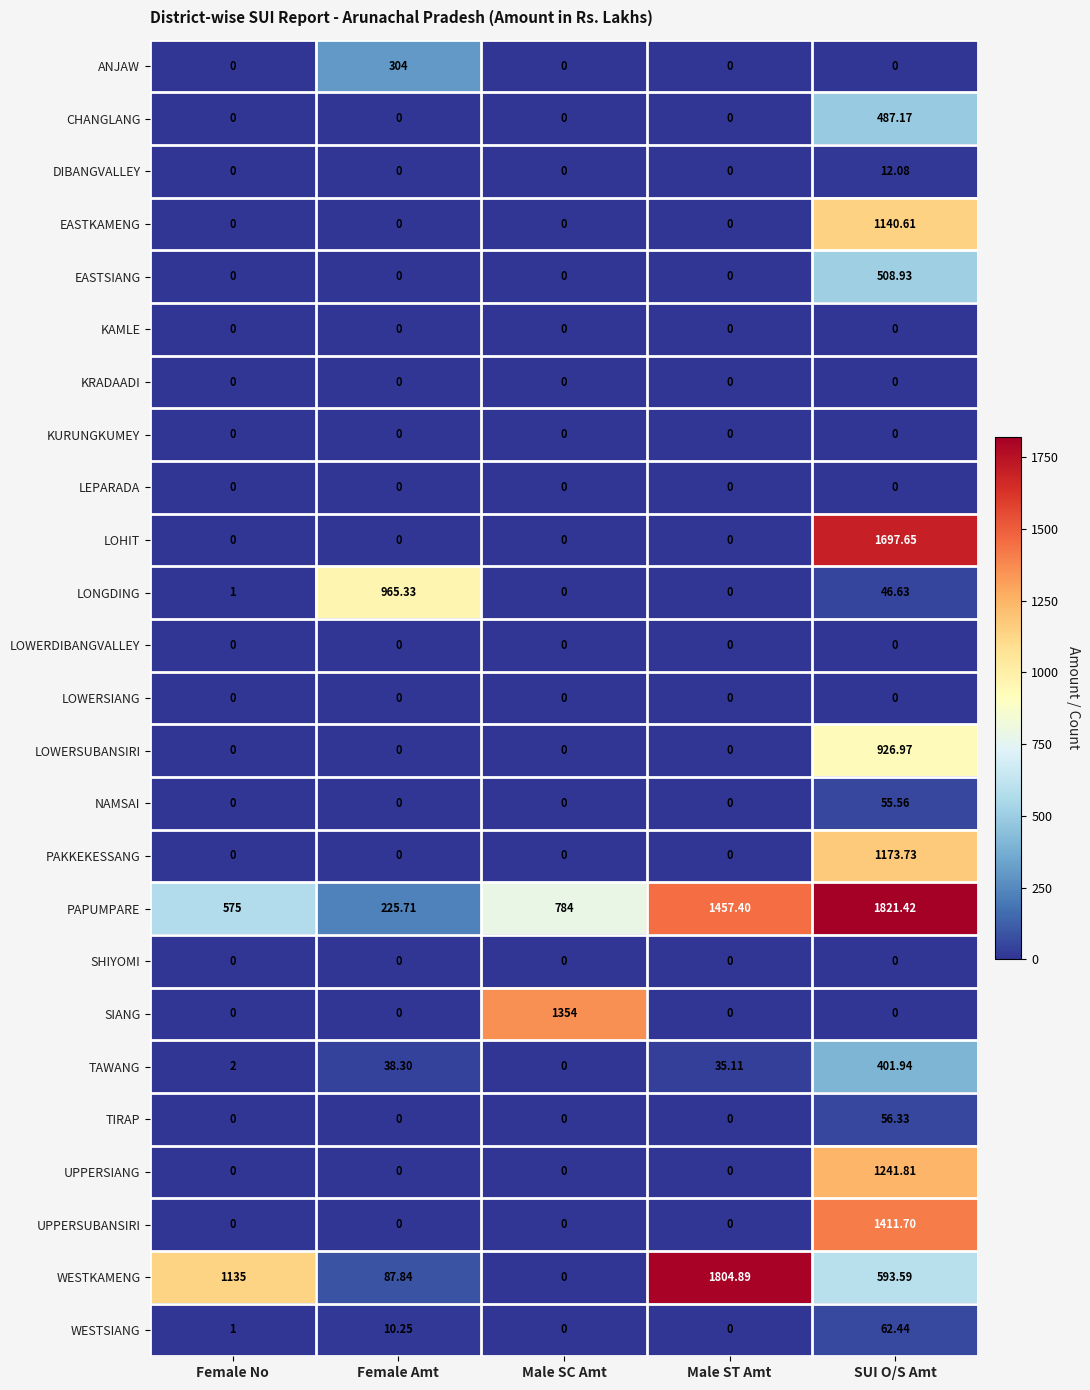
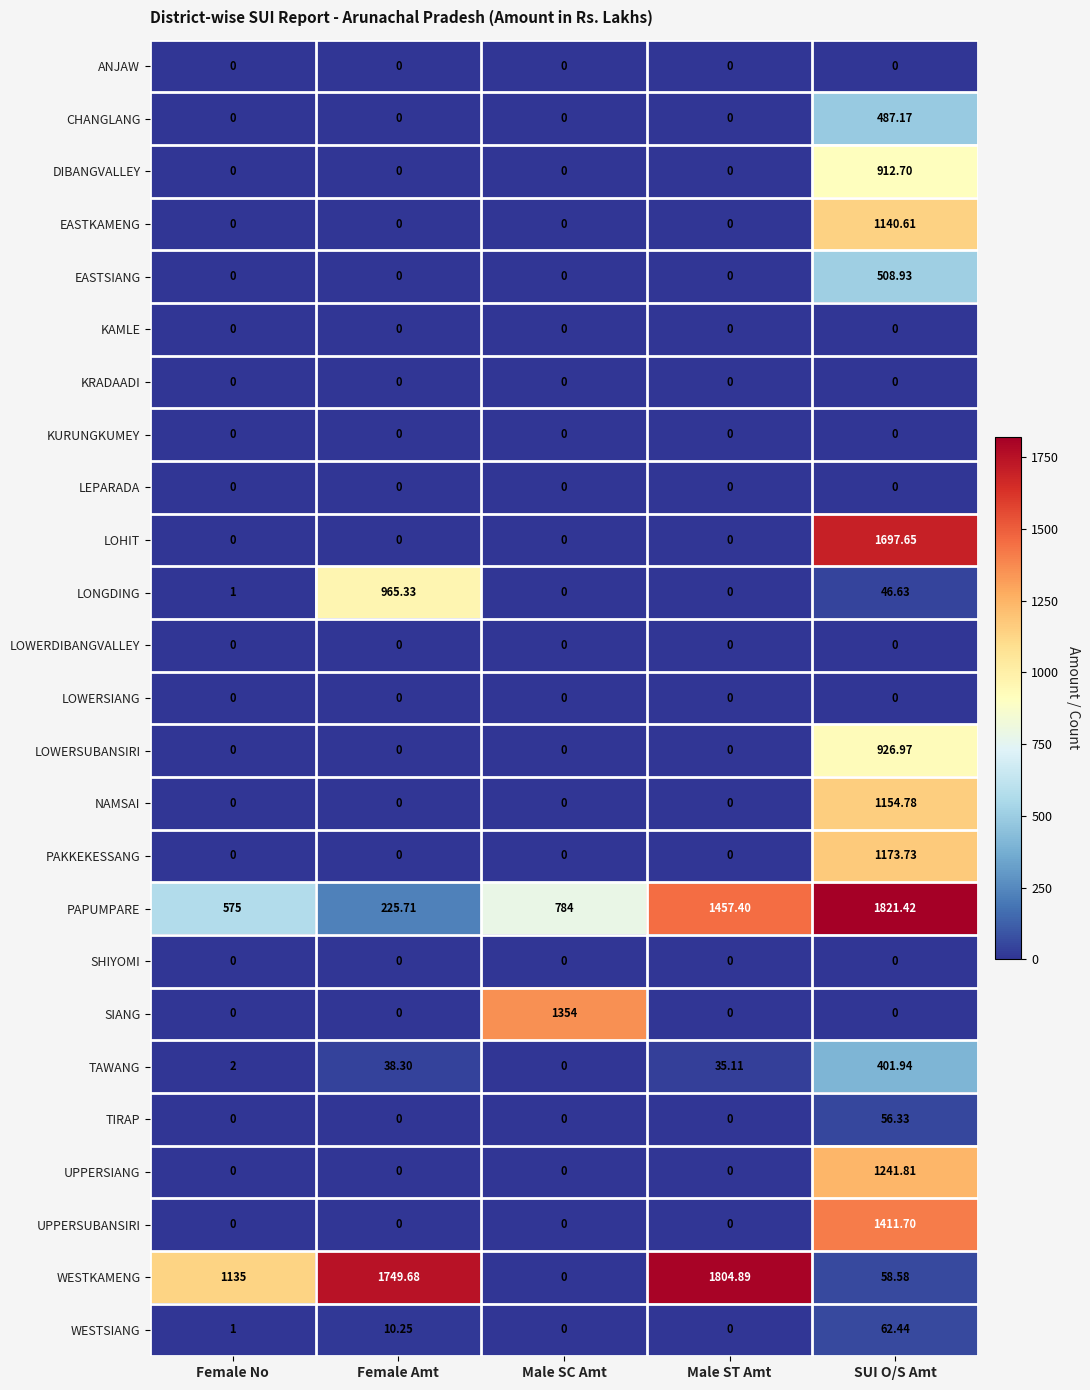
  {
    "ANJAW": {
      "Female No": 0,
-     "Female Amt": 304,
+     "Female Amt": 0,
      "Male SC Amt": 0,
      "Male ST Amt": 0,
      "SUI O/S Amt": 0
    },
    "CHANGLANG": {
      "Female No": 0,
      "Female Amt": 0,
      "Male SC Amt": 0,
      "Male ST Amt": 0,
      "SUI O/S Amt": 487.17
    },
    "DIBANGVALLEY": {
      "Female No": 0,
      "Female Amt": 0,
      "Male SC Amt": 0,
      "Male ST Amt": 0,
-     "SUI O/S Amt": 12.08
+     "SUI O/S Amt": 912.70
    },
    "EASTKAMENG": {
      "Female No": 0,
      "Female Amt": 0,
      "Male SC Amt": 0,
      "Male ST Amt": 0,
      "SUI O/S Amt": 1140.61
    },
    "EASTSIANG": {
      "Female No": 0,
      "Female Amt": 0,
      "Male SC Amt": 0,
      "Male ST Amt": 0,
      "SUI O/S Amt": 508.93
    },
    "KAMLE": {
      "Female No": 0,
      "Female Amt": 0,
      "Male SC Amt": 0,
      "Male ST Amt": 0,
      "SUI O/S Amt": 0
    },
    "KRADAADI": {
      "Female No": 0,
      "Female Amt": 0,
      "Male SC Amt": 0,
      "Male ST Amt": 0,
      "SUI O/S Amt": 0
    },
    "KURUNGKUMEY": {
      "Female No": 0,
      "Female Amt": 0,
      "Male SC Amt": 0,
      "Male ST Amt": 0,
      "SUI O/S Amt": 0
    },
    "LEPARADA": {
      "Female No": 0,
      "Female Amt": 0,
      "Male SC Amt": 0,
      "Male ST Amt": 0,
      "SUI O/S Amt": 0
    },
    "LOHIT": {
      "Female No": 0,
      "Female Amt": 0,
      "Male SC Amt": 0,
      "Male ST Amt": 0,
      "SUI O/S Amt": 1697.65
    },
    "LONGDING": {
      "Female No": 1,
      "Female Amt": 965.33,
      "Male SC Amt": 0,
      "Male ST Amt": 0,
      "SUI O/S Amt": 46.63
    },
    "LOWERDIBANGVALLEY": {
      "Female No": 0,
      "Female Amt": 0,
      "Male SC Amt": 0,
      "Male ST Amt": 0,
      "SUI O/S Amt": 0
    },
    "LOWERSIANG": {
      "Female No": 0,
      "Female Amt": 0,
      "Male SC Amt": 0,
      "Male ST Amt": 0,
      "SUI O/S Amt": 0
    },
    "LOWERSUBANSIRI": {
      "Female No": 0,
      "Female Amt": 0,
      "Male SC Amt": 0,
      "Male ST Amt": 0,
      "SUI O/S Amt": 926.97
    },
    "NAMSAI": {
      "Female No": 0,
      "Female Amt": 0,
      "Male SC Amt": 0,
      "Male ST Amt": 0,
-     "SUI O/S Amt": 55.56
+     "SUI O/S Amt": 1154.78
    },
    "PAKKEKESSANG": {
      "Female No": 0,
      "Female Amt": 0,
      "Male SC Amt": 0,
      "Male ST Amt": 0,
      "SUI O/S Amt": 1173.73
    },
    "PAPUMPARE": {
      "Female No": 575,
      "Female Amt": 225.71,
      "Male SC Amt": 784,
      "Male ST Amt": 1457.40,
      "SUI O/S Amt": 1821.42
    },
    "SHIYOMI": {
      "Female No": 0,
      "Female Amt": 0,
      "Male SC Amt": 0,
      "Male ST Amt": 0,
      "SUI O/S Amt": 0
    },
    "SIANG": {
      "Female No": 0,
      "Female Amt": 0,
      "Male SC Amt": 1354,
      "Male ST Amt": 0,
      "SUI O/S Amt": 0
    },
    "TAWANG": {
      "Female No": 2,
      "Female Amt": 38.30,
      "Male SC Amt": 0,
      "Male ST Amt": 35.11,
      "SUI O/S Amt": 401.94
    },
    "TIRAP": {
      "Female No": 0,
      "Female Amt": 0,
      "Male SC Amt": 0,
      "Male ST Amt": 0,
      "SUI O/S Amt": 56.33
    },
    "UPPERSIANG": {
      "Female No": 0,
      "Female Amt": 0,
      "Male SC Amt": 0,
      "Male ST Amt": 0,
      "SUI O/S Amt": 1241.81
    },
    "UPPERSUBANSIRI": {
      "Female No": 0,
      "Female Amt": 0,
      "Male SC Amt": 0,
      "Male ST Amt": 0,
      "SUI O/S Amt": 1411.70
    },
    "WESTKAMENG": {
      "Female No": 1135,
-     "Female Amt": 87.84,
+     "Female Amt": 1749.68,
      "Male SC Amt": 0,
      "Male ST Amt": 1804.89,
-     "SUI O/S Amt": 593.59
+     "SUI O/S Amt": 58.58
    },
    "WESTSIANG": {
      "Female No": 1,
      "Female Amt": 10.25,
      "Male SC Amt": 0,
      "Male ST Amt": 0,
      "SUI O/S Amt": 62.44
    }
  }
